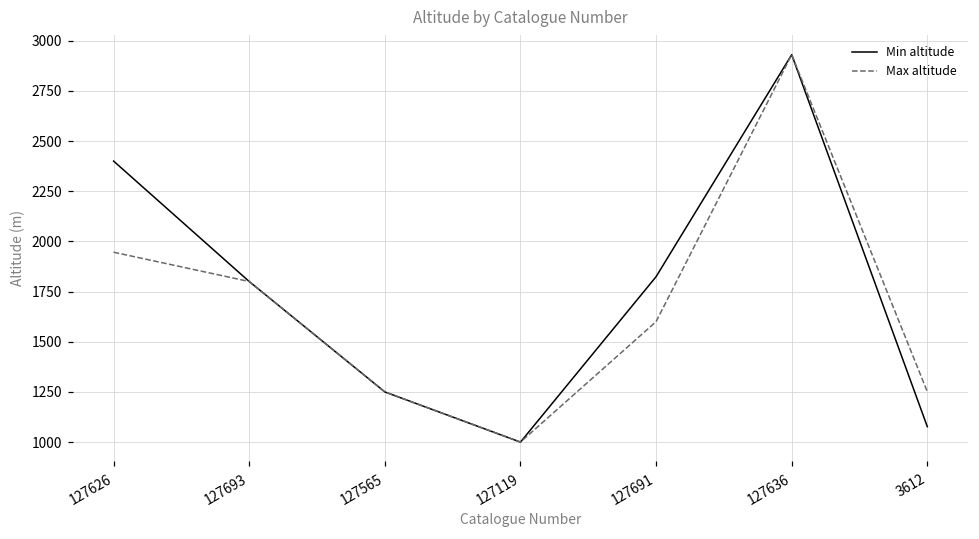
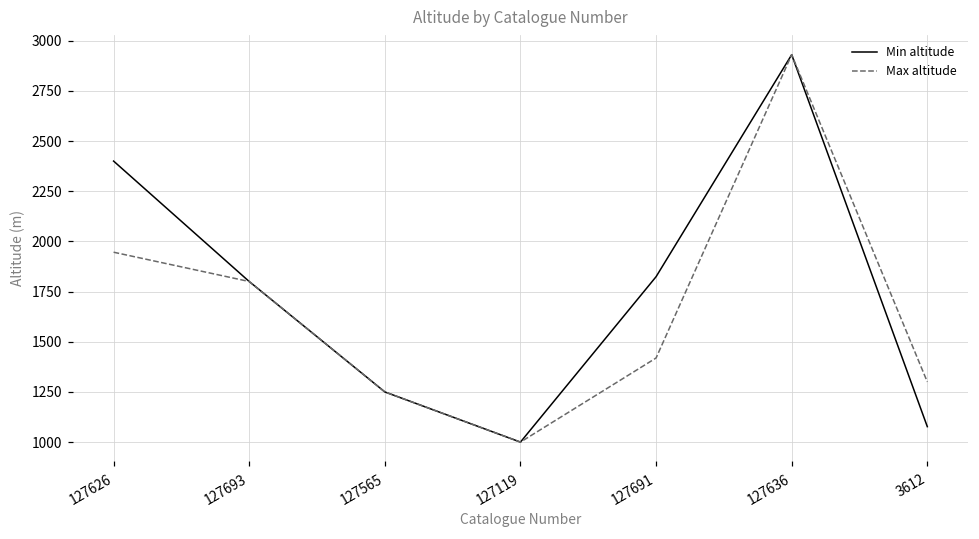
  {
    "Min altitude": {
      "127626": 2400,
      "127691": 1820,
      "3612": 1080
    },
    "Max altitude": {
      "127626": 1950,
-     "127691": 1600,
-     "3612": 1250
+     "127691": 1420,
+     "3612": 1300
    }
  }
